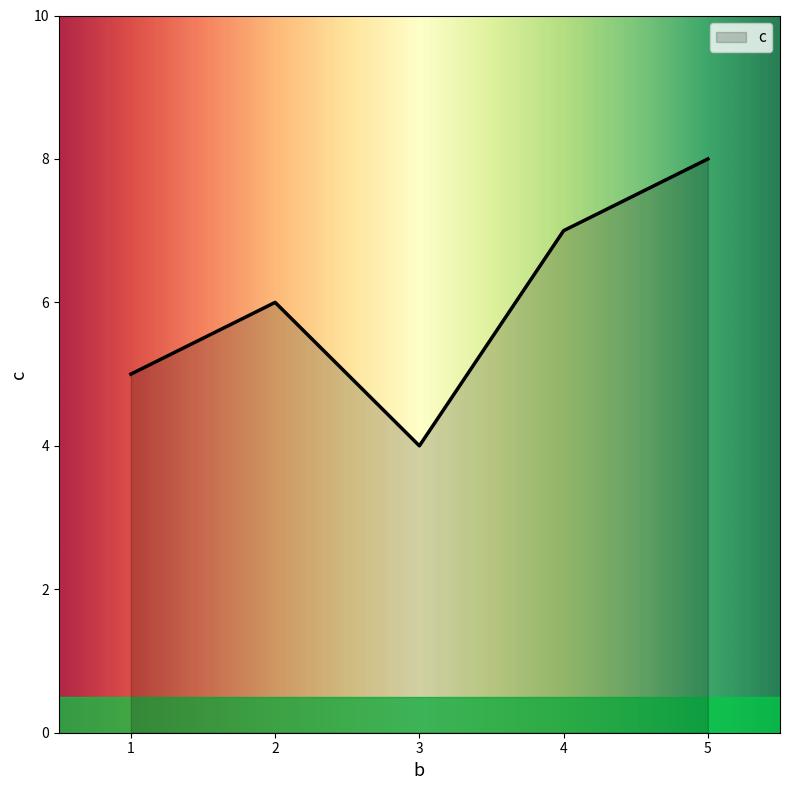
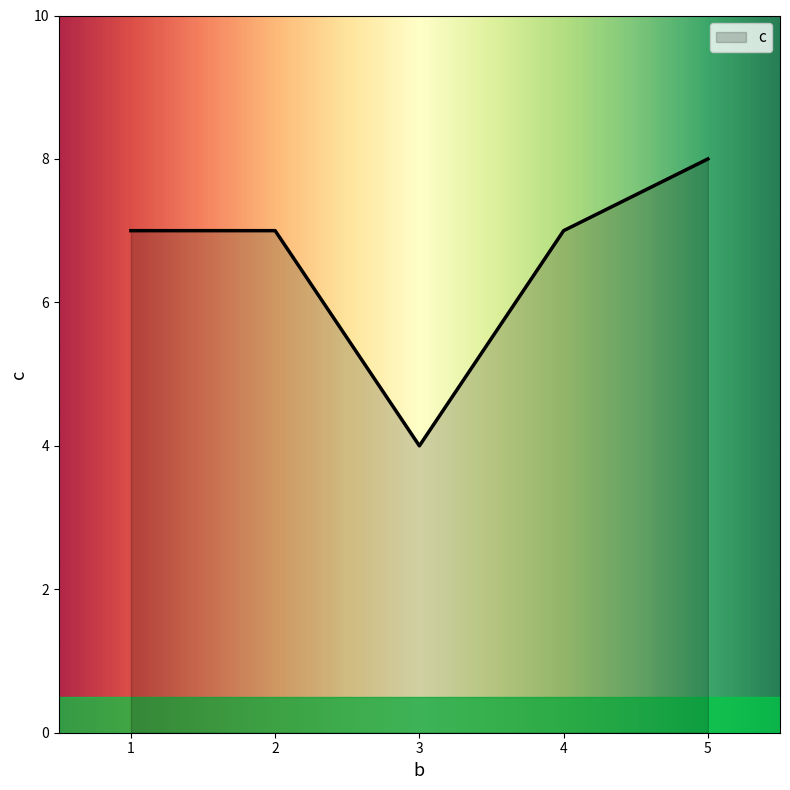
  {
-   "1": 5,
-   "2": 6,
+   "1": 7,
+   "2": 7,
    "3": 4,
    "4": 7,
    "5": 8
  }
